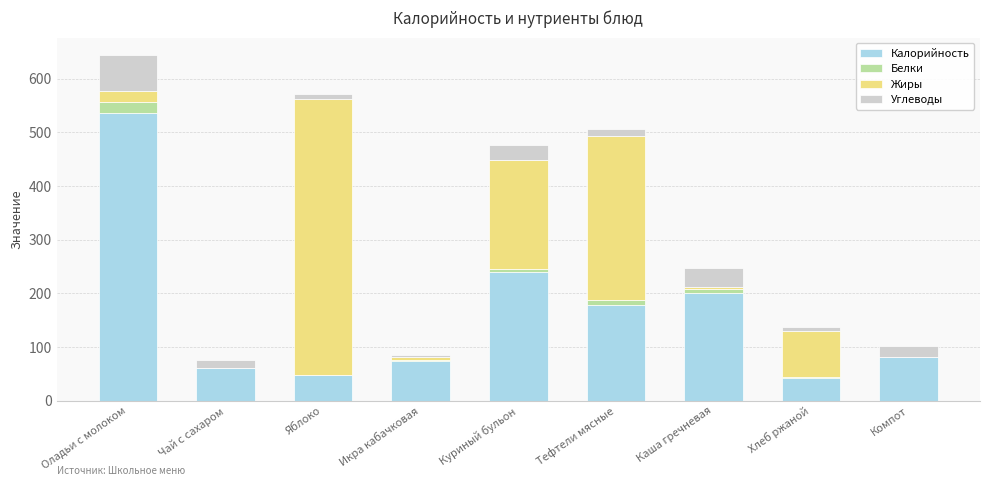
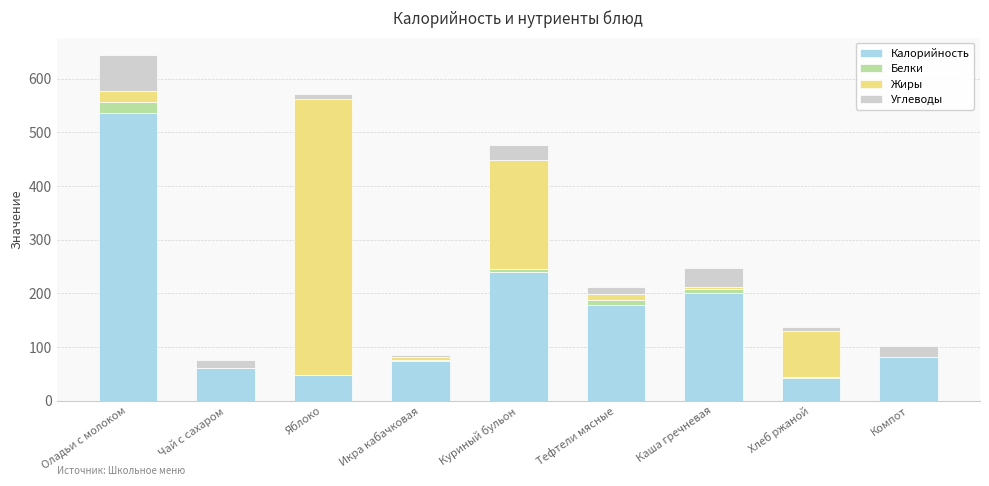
  {
    "Жиры": {
      "Оладьи с молоком": 20,
      "Чай с сахаром": 0,
      "Яблоко": 510,
      "Икра кабачковая": 10,
      "Куриный бульон": 200,
-     "Тефтели мясные": 310,
+     "Тефтели мясные": 10,
      "Хлеб ржаной": 90,
      "Компот": 0
    }
  }
